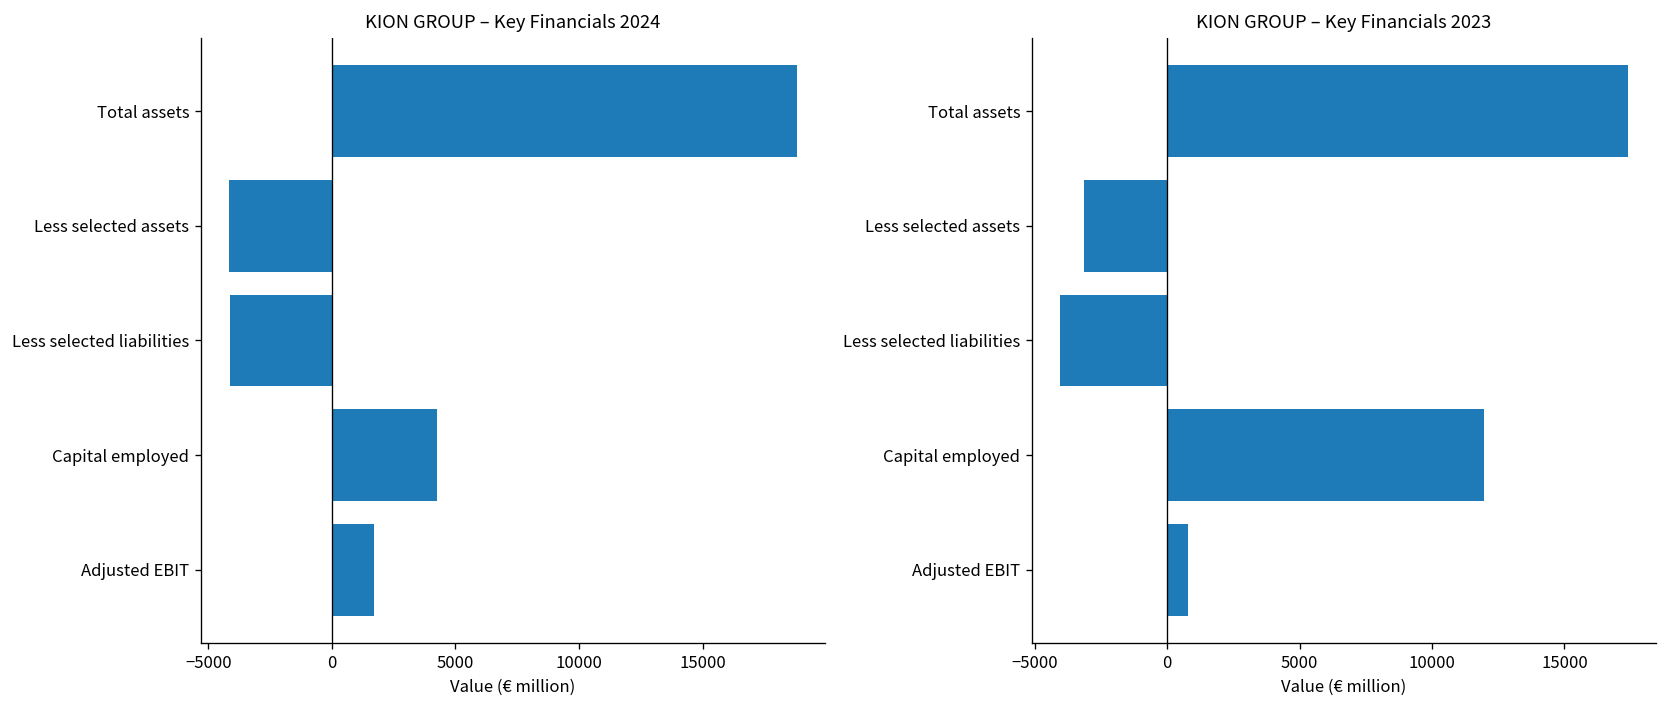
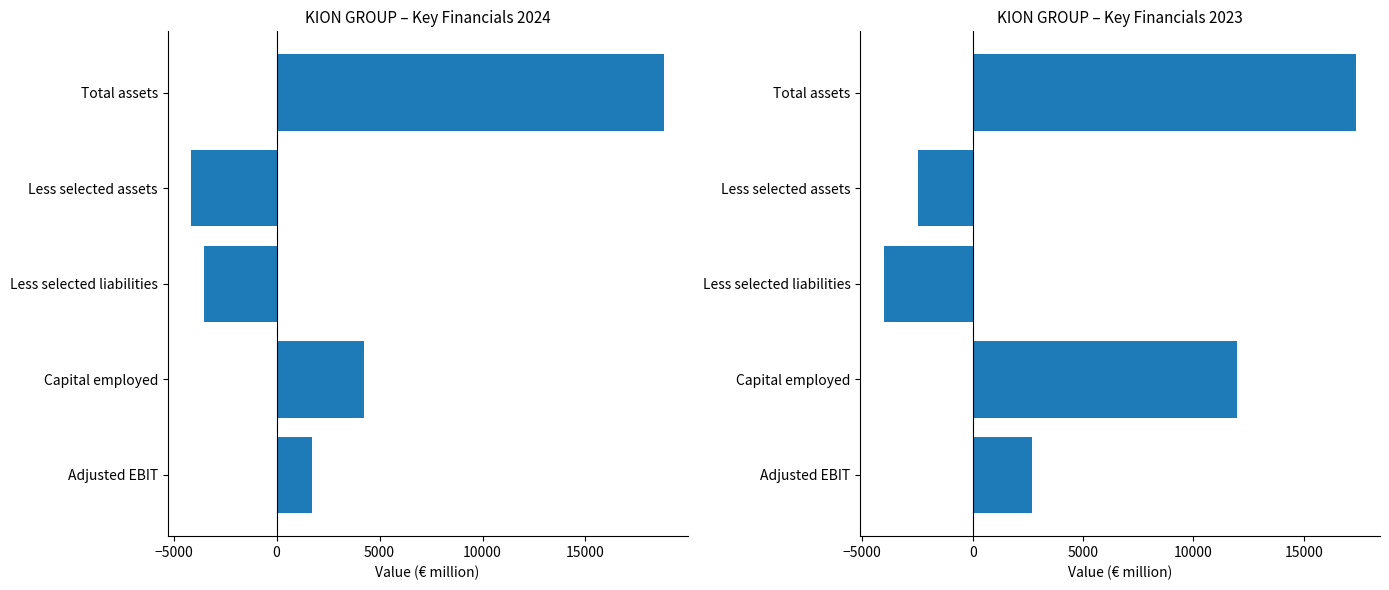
  {
    "KION GROUP – Key Financials 2024": {
      "Total assets": 18800,
      "Less selected assets": -4100,
-     "Less selected liabilities": -4100,
+     "Less selected liabilities": -3500,
      "Capital employed": 4300,
      "Adjusted EBIT": 1700
    },
    "KION GROUP – Key Financials 2023": {
      "Total assets": 17400,
-     "Less selected assets": -3100,
+     "Less selected assets": -2500,
      "Less selected liabilities": -4000,
      "Capital employed": 12000,
-     "Adjusted EBIT": 800
+     "Adjusted EBIT": 2700
    }
  }
